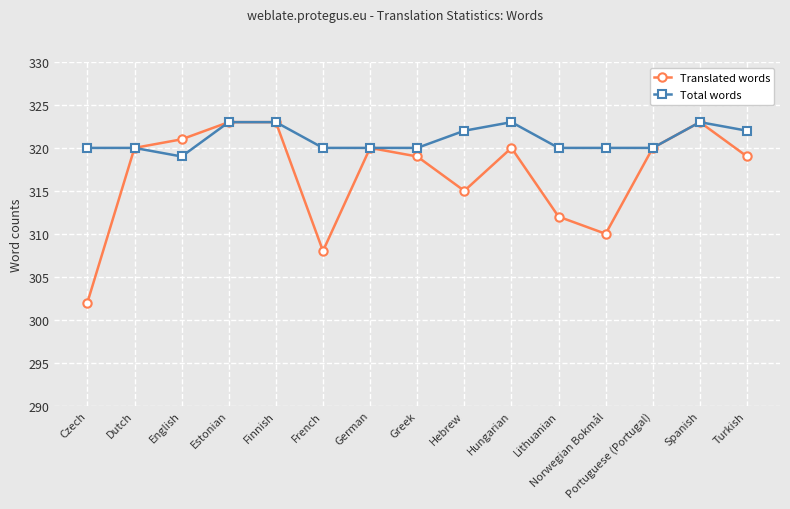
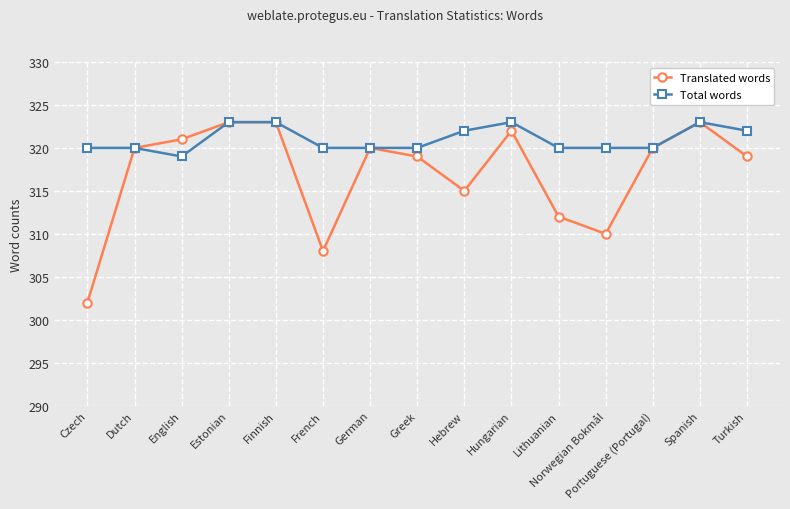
  {
    "Translated words": {
      "Czech": 302,
      "English": 321,
      "French": 308,
      "Greek": 319,
      "Hebrew": 315,
-     "Hungarian": 320,
+     "Hungarian": 322,
      "Lithuanian": 312,
      "Norwegian Bokmål": 310,
      "Turkish": 319
    },
    "Total words": {
      "Czech": 320,
      "English": 319,
      "French": 320,
      "Greek": 320,
      "Hebrew": 322,
      "Hungarian": 323,
      "Lithuanian": 320,
      "Norwegian Bokmål": 320,
      "Turkish": 322
    }
  }
